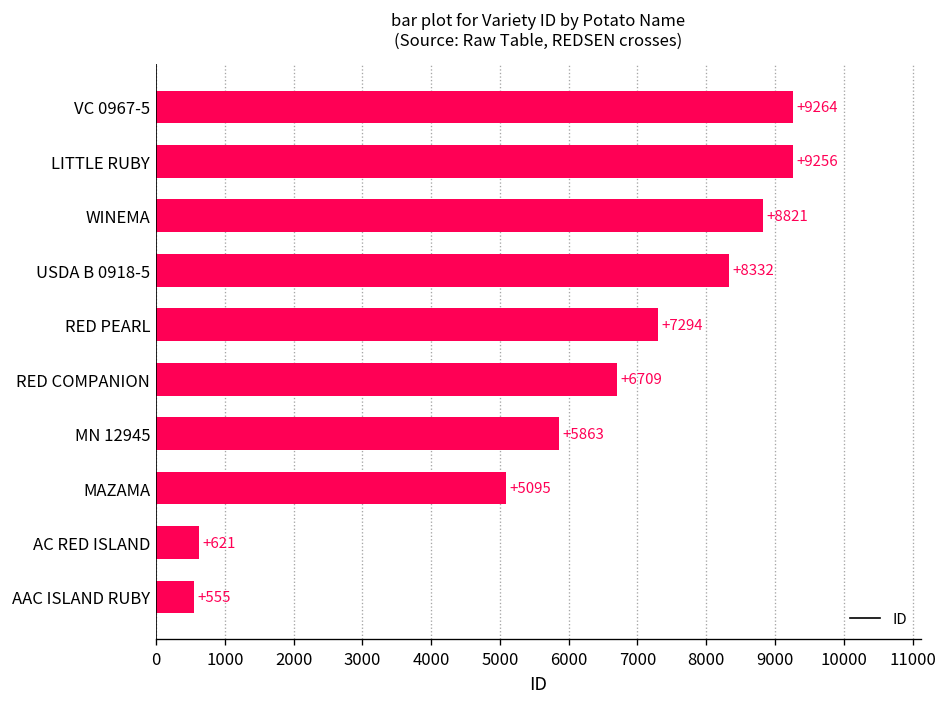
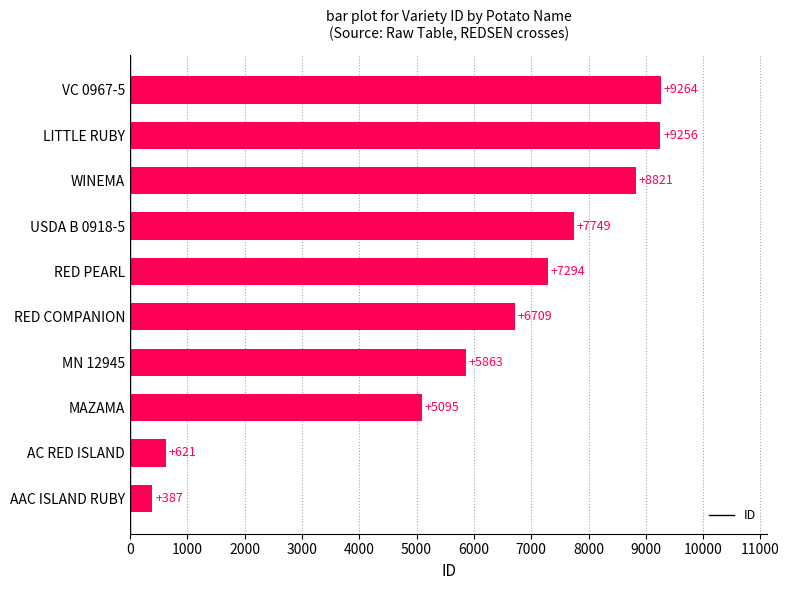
  {
    "VC 0967-5": "+9264",
    "LITTLE RUBY": "+9256",
    "WINEMA": "+8821",
-   "USDA B 0918-5": "+8332",
+   "USDA B 0918-5": "+7749",
    "RED PEARL": "+7294",
    "RED COMPANION": "+6709",
    "MN 12945": "+5863",
    "MAZAMA": "+5095",
    "AC RED ISLAND": "+621",
-   "AAC ISLAND RUBY": "+555"
+   "AAC ISLAND RUBY": "+387"
  }
